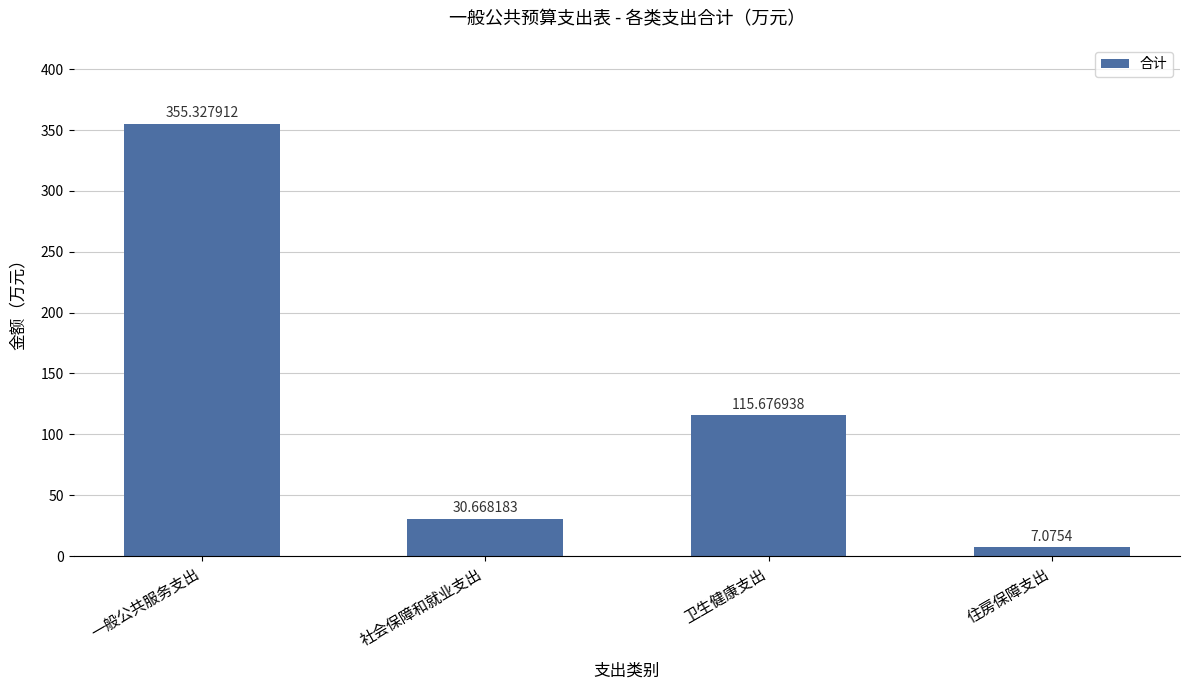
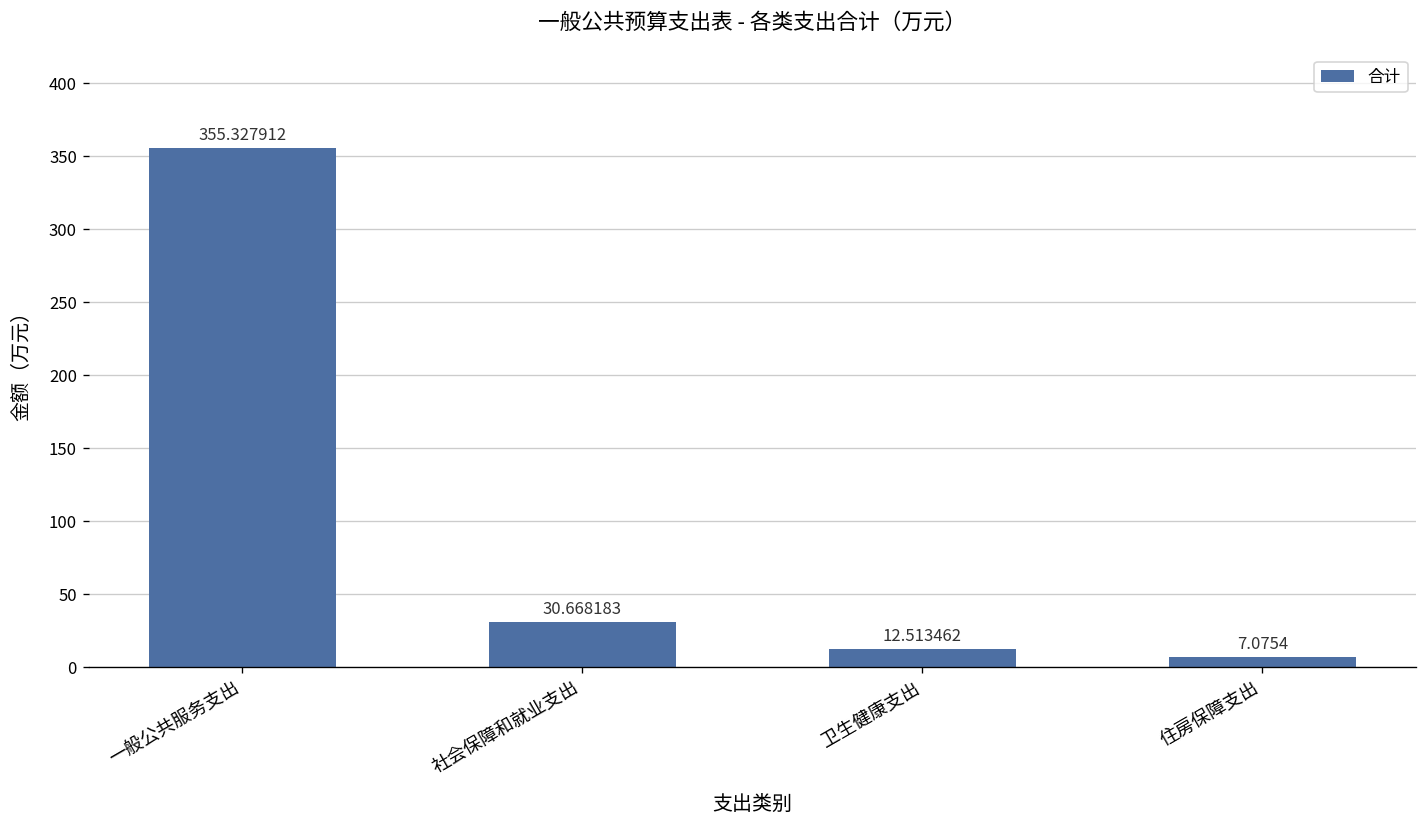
  {
    "一般公共服务支出": 355.327912,
    "社会保障和就业支出": 30.668183,
-   "卫生健康支出": 115.676938,
+   "卫生健康支出": 12.513462,
    "住房保障支出": 7.0754
  }
